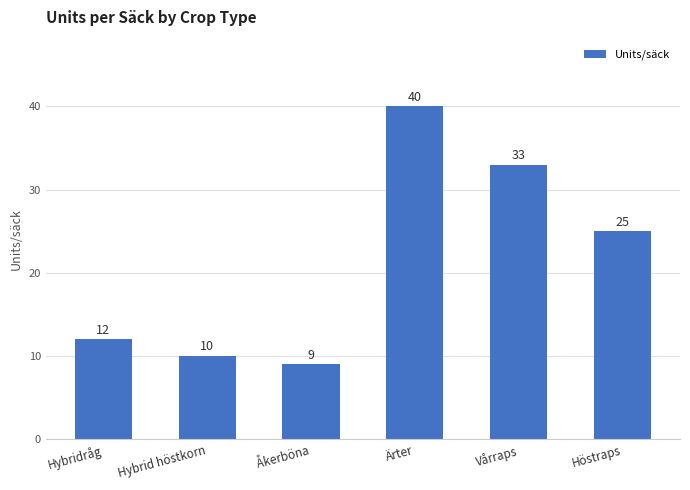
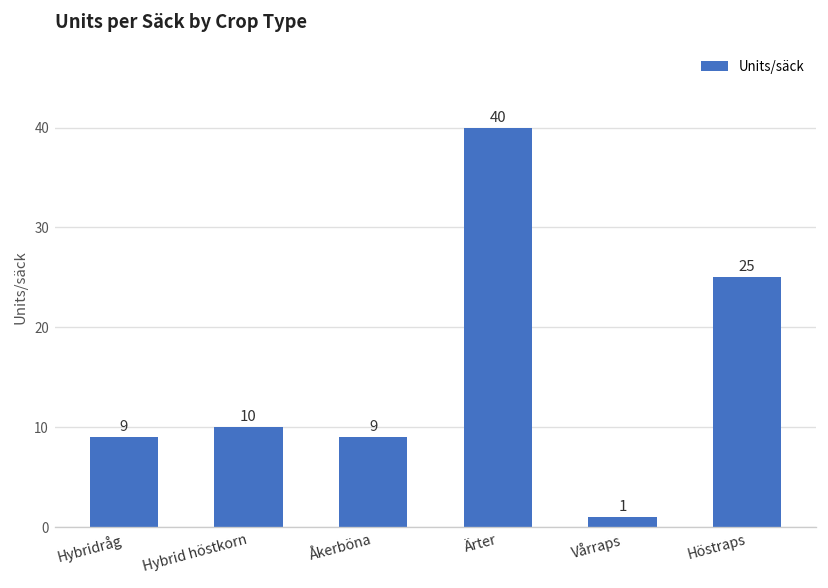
  {
-   "Hybridråg": 12,
+   "Hybridråg": 9,
    "Hybrid höstkorn": 10,
    "Åkerböna": 9,
    "Ärter": 40,
-   "Vårraps": 33,
+   "Vårraps": 1,
    "Höstraps": 25
  }
